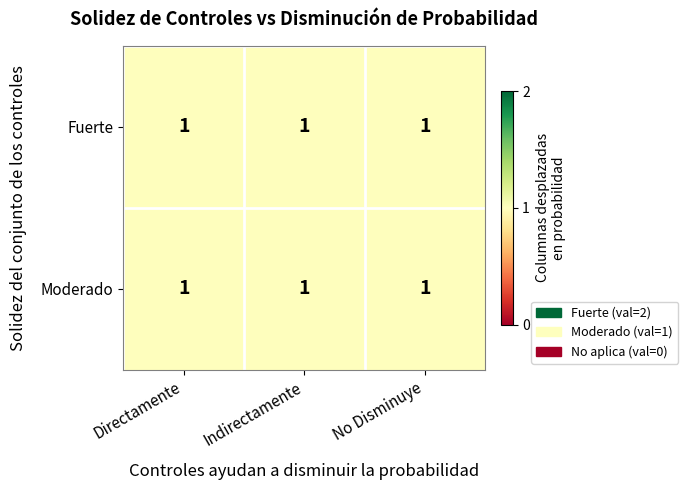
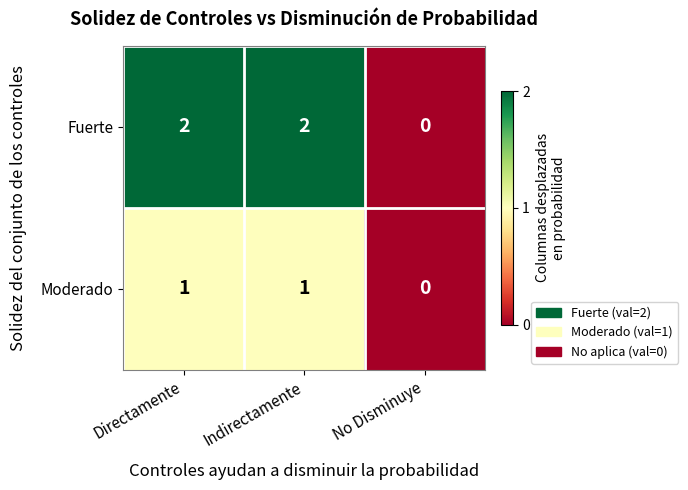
  {
    "Fuerte": {
-     "Directamente": 1,
-     "Indirectamente": 1,
-     "No Disminuye": 1
+     "Directamente": 2,
+     "Indirectamente": 2,
+     "No Disminuye": 0
    },
    "Moderado": {
      "Directamente": 1,
      "Indirectamente": 1,
-     "No Disminuye": 1
+     "No Disminuye": 0
    }
  }
